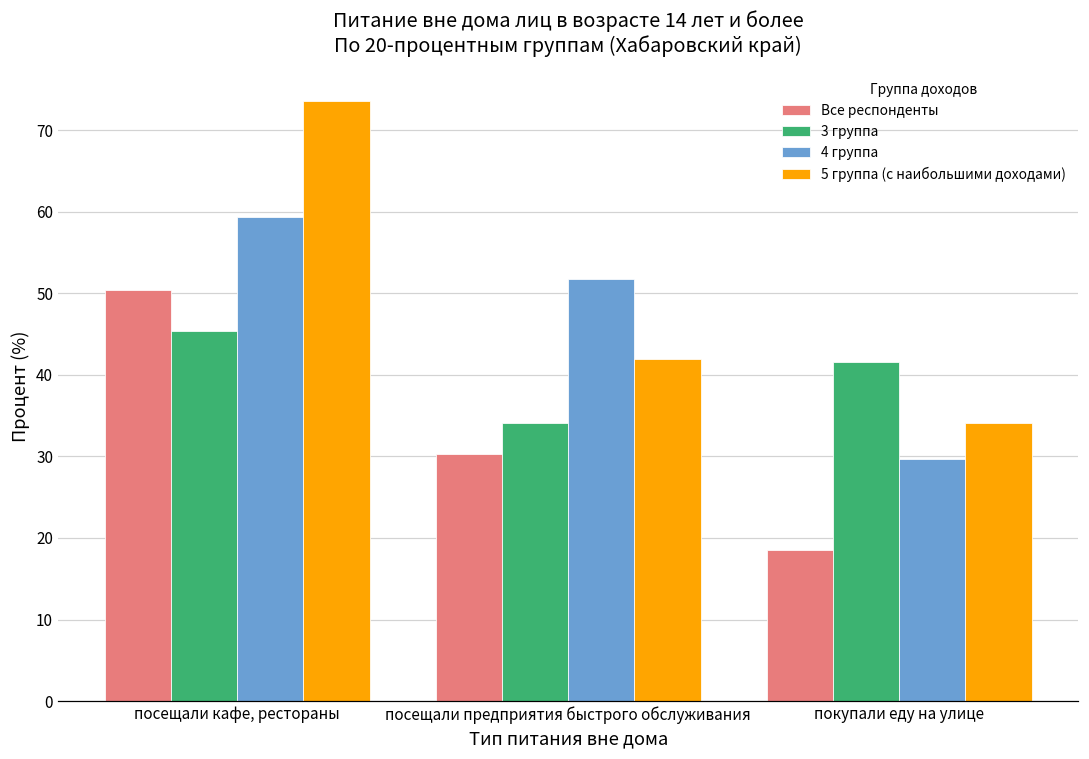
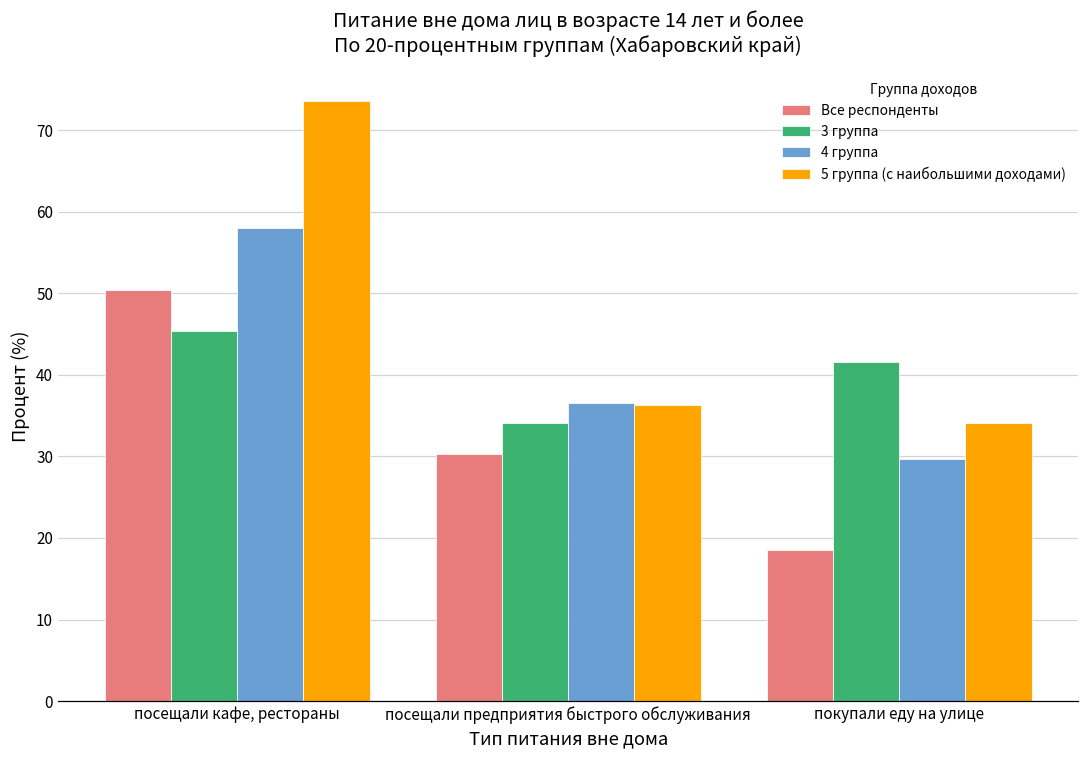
  {
    "Все респонденты": {
      "посещали кафе, рестораны": 50,
      "посещали предприятия быстрого обслуживания": 30,
      "покупали еду на улице": 18
    },
    "3 группа": {
      "посещали кафе, рестораны": 45,
      "посещали предприятия быстрого обслуживания": 34,
      "покупали еду на улице": 42
    },
    "4 группа": {
-     "посещали кафе, рестораны": 59,
-     "посещали предприятия быстрого обслуживания": 52,
+     "посещали кафе, рестораны": 58,
+     "посещали предприятия быстрого обслуживания": 37,
      "покупали еду на улице": 30
    },
    "5 группа (с наибольшими доходами)": {
      "посещали кафе, рестораны": 74,
-     "посещали предприятия быстрого обслуживания": 42,
+     "посещали предприятия быстрого обслуживания": 36,
      "покупали еду на улице": 34
    }
  }
